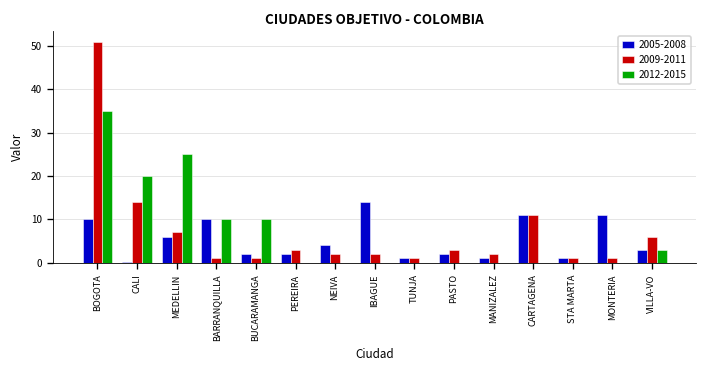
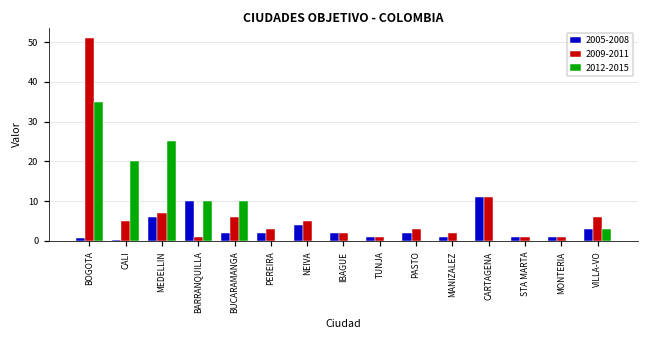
  {
    "2005-2008": {
-     "BOGOTA": 10,
+     "BOGOTA": 1,
      "MEDELLIN": 6,
      "BARRANQUILLA": 10,
      "BUCARAMANGA": 2,
      "PEREIRA": 2,
      "NEIVA": 4,
-     "IBAGUE": 14,
+     "IBAGUE": 2,
      "TUNJA": 1,
      "PASTO": 2,
      "MANIZALEZ": 1,
      "CARTAGENA": 11,
      "STA MARTA": 1,
-     "MONTERIA": 11,
+     "MONTERIA": 1,
      "VILLA-VO": 3
    },
    "2009-2011": {
      "BOGOTA": 51,
-     "CALI": 14,
+     "CALI": 5,
      "MEDELLIN": 7,
      "BARRANQUILLA": 1,
-     "BUCARAMANGA": 1,
+     "BUCARAMANGA": 6,
      "PEREIRA": 3,
-     "NEIVA": 2,
+     "NEIVA": 5,
      "IBAGUE": 2,
      "TUNJA": 1,
      "PASTO": 3,
      "MANIZALEZ": 2,
      "CARTAGENA": 11,
      "STA MARTA": 1,
      "MONTERIA": 1,
      "VILLA-VO": 6
    },
    "2012-2015": {
      "BOGOTA": 35,
      "CALI": 20,
      "MEDELLIN": 25,
      "BARRANQUILLA": 10,
      "BUCARAMANGA": 10,
      "PEREIRA": 0,
      "NEIVA": 0,
      "IBAGUE": 0,
      "TUNJA": 0,
      "PASTO": 0,
      "MANIZALEZ": 0,
      "CARTAGENA": 0,
      "STA MARTA": 0,
      "MONTERIA": 0,
      "VILLA-VO": 3
    }
  }
